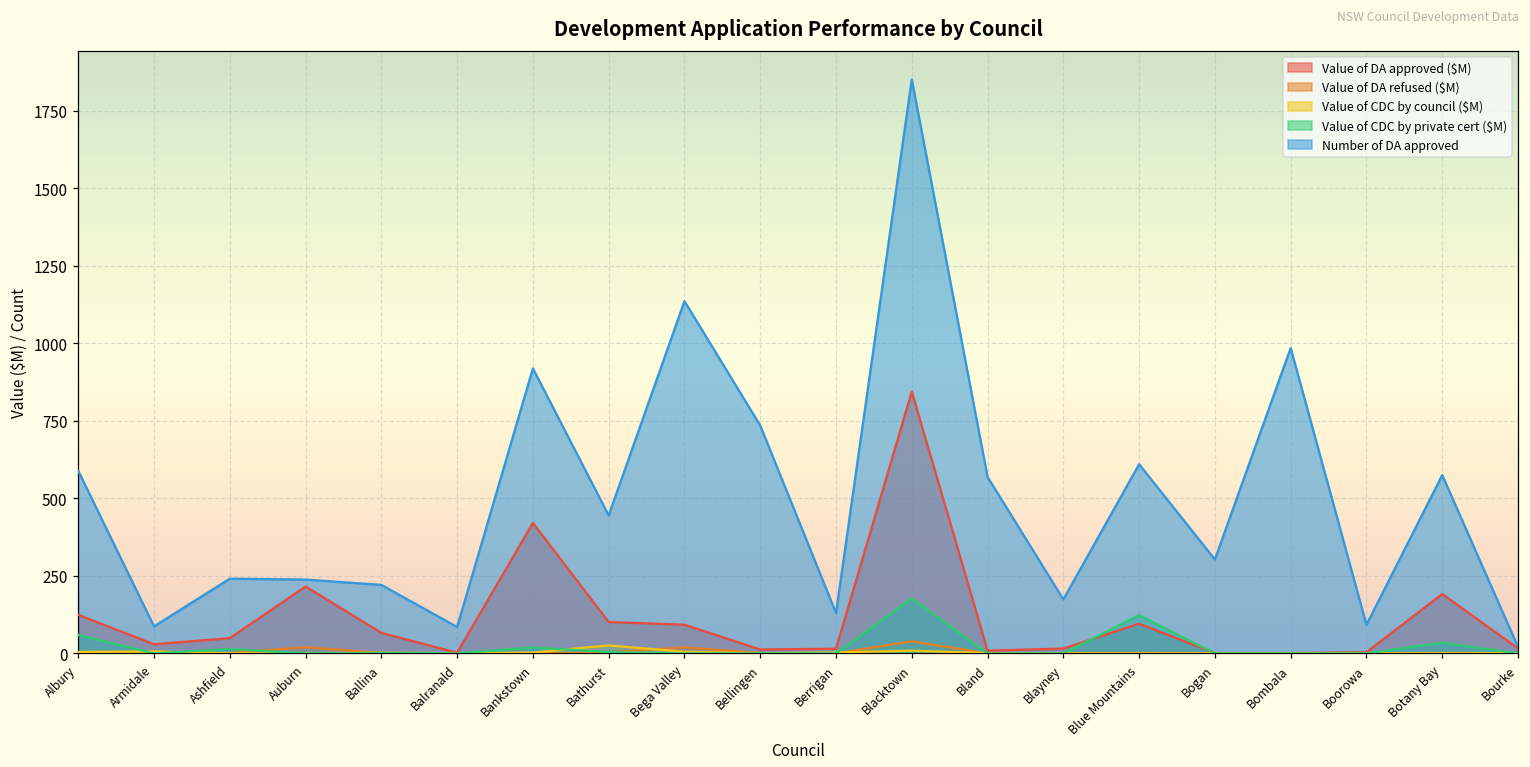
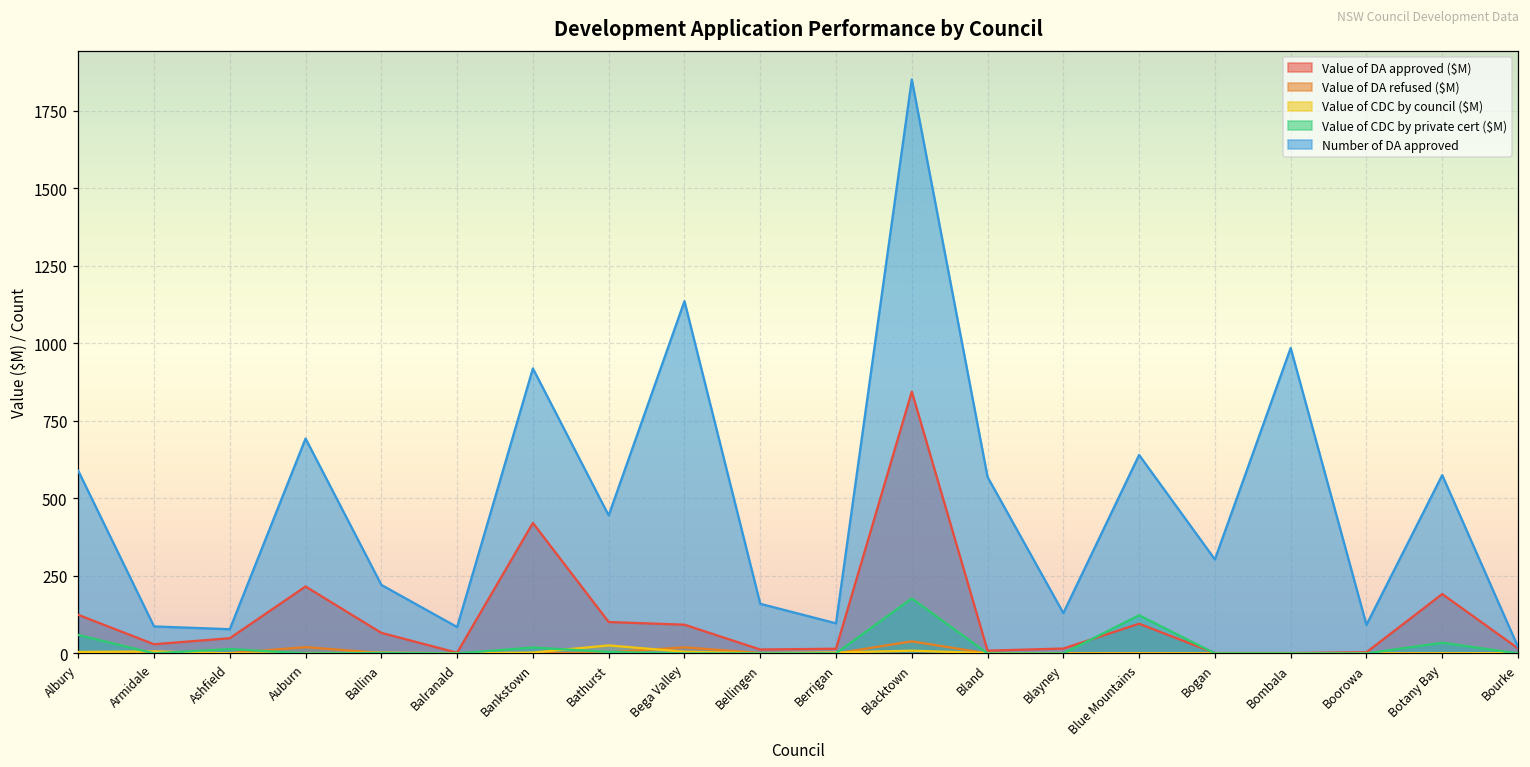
  {
    "Value of CDC by council ($M)": {
      "Bathurst": 30,
      "Blacktown": 10
    },
    "Value of CDC by private cert ($M)": {
      "Albury": 60,
      "Ashfield": 10,
      "Bankstown": 20,
      "Blacktown": 180,
      "Blue Mountains": 120,
      "Botany Bay": 30
    },
    "Number of DA approved": {
      "Albury": 590,
      "Armidale": 90,
-     "Ashfield": 240,
-     "Auburn": 240,
+     "Ashfield": 80,
+     "Auburn": 690,
      "Ballina": 220,
      "Balranald": 90,
      "Bankstown": 920,
      "Bathurst": 450,
      "Bega Valley": 1140,
-     "Bellingen": 740,
-     "Berrigan": 130,
+     "Bellingen": 160,
+     "Berrigan": 100,
      "Blacktown": 1850,
      "Bland": 570,
-     "Blayney": 170,
-     "Blue Mountains": 610,
+     "Blayney": 130,
+     "Blue Mountains": 640,
      "Bogan": 300,
      "Bombala": 990,
      "Boorowa": 90,
      "Botany Bay": 580
    }
  }
